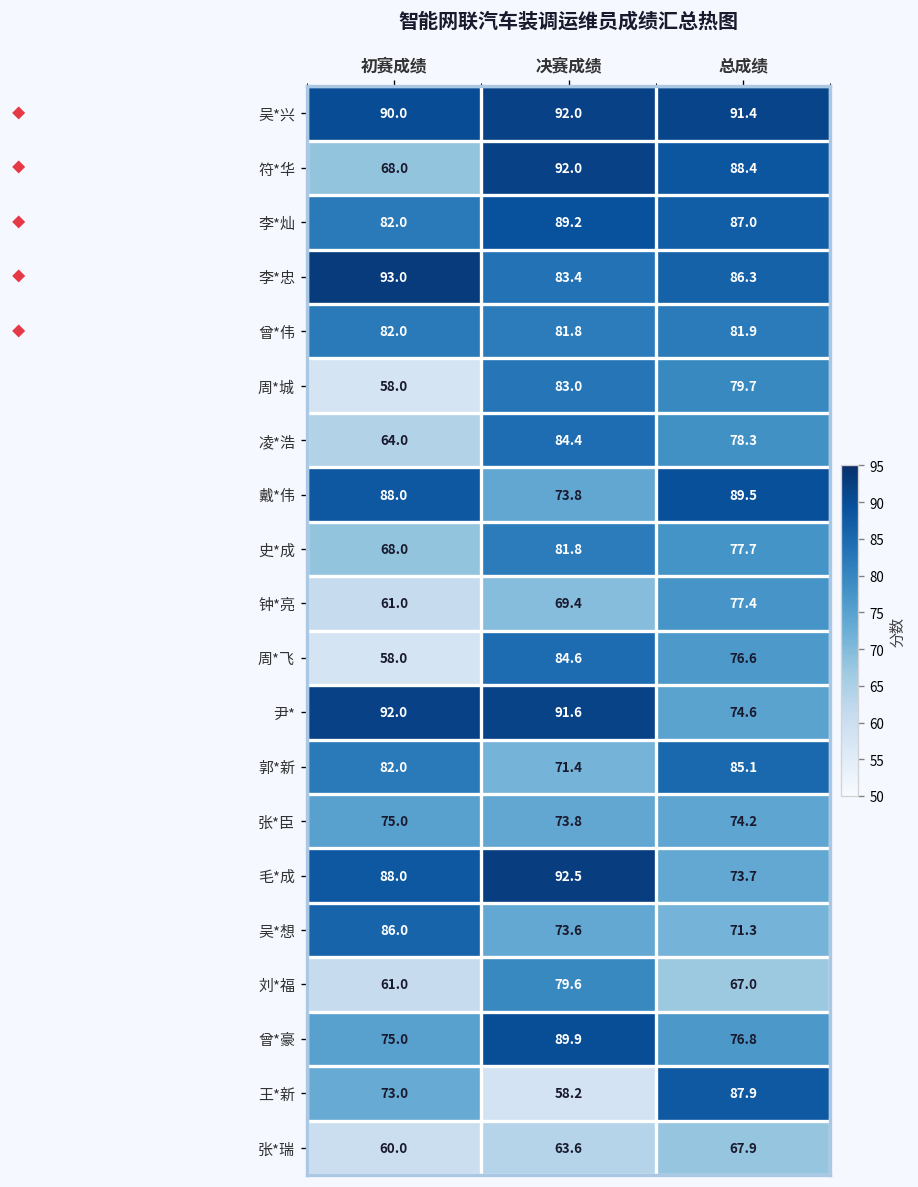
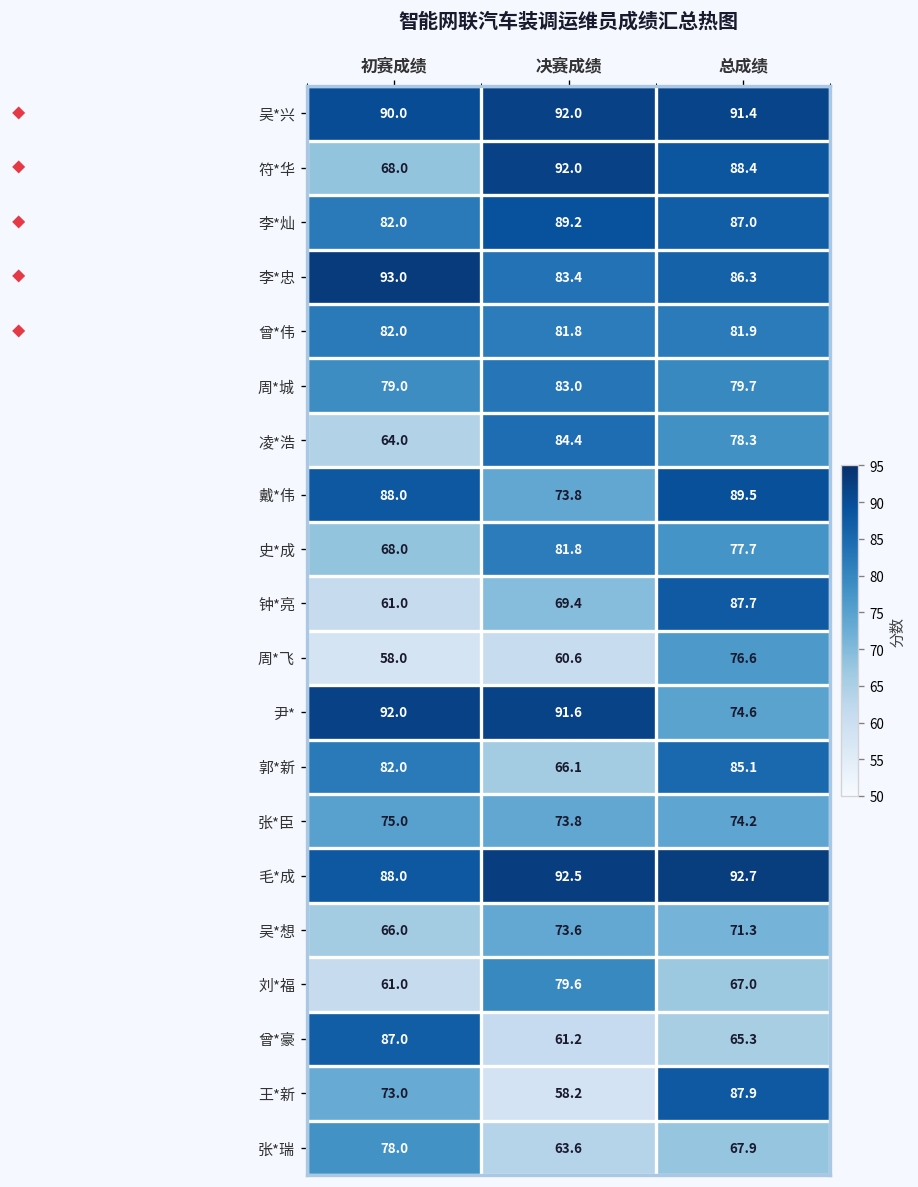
  {
    "吴*兴": {
      "初赛成绩": 90.0,
      "决赛成绩": 92.0,
      "总成绩": 91.4
    },
    "符*华": {
      "初赛成绩": 68.0,
      "决赛成绩": 92.0,
      "总成绩": 88.4
    },
    "李*灿": {
      "初赛成绩": 82.0,
      "决赛成绩": 89.2,
      "总成绩": 87.0
    },
    "李*忠": {
      "初赛成绩": 93.0,
      "决赛成绩": 83.4,
      "总成绩": 86.3
    },
    "曾*伟": {
      "初赛成绩": 82.0,
      "决赛成绩": 81.8,
      "总成绩": 81.9
    },
    "周*城": {
-     "初赛成绩": 58.0,
+     "初赛成绩": 79.0,
      "决赛成绩": 83.0,
      "总成绩": 79.7
    },
    "凌*浩": {
      "初赛成绩": 64.0,
      "决赛成绩": 84.4,
      "总成绩": 78.3
    },
    "戴*伟": {
      "初赛成绩": 88.0,
      "决赛成绩": 73.8,
      "总成绩": 89.5
    },
    "史*成": {
      "初赛成绩": 68.0,
      "决赛成绩": 81.8,
      "总成绩": 77.7
    },
    "钟*亮": {
      "初赛成绩": 61.0,
      "决赛成绩": 69.4,
-     "总成绩": 77.4
+     "总成绩": 87.7
    },
    "周*飞": {
      "初赛成绩": 58.0,
-     "决赛成绩": 84.6,
+     "决赛成绩": 60.6,
      "总成绩": 76.6
    },
    "尹*": {
      "初赛成绩": 92.0,
      "决赛成绩": 91.6,
      "总成绩": 74.6
    },
    "郭*新": {
      "初赛成绩": 82.0,
-     "决赛成绩": 71.4,
+     "决赛成绩": 66.1,
      "总成绩": 85.1
    },
    "张*臣": {
      "初赛成绩": 75.0,
      "决赛成绩": 73.8,
      "总成绩": 74.2
    },
    "毛*成": {
      "初赛成绩": 88.0,
      "决赛成绩": 92.5,
-     "总成绩": 73.7
+     "总成绩": 92.7
    },
    "吴*想": {
-     "初赛成绩": 86.0,
+     "初赛成绩": 66.0,
      "决赛成绩": 73.6,
      "总成绩": 71.3
    },
    "刘*福": {
      "初赛成绩": 61.0,
      "决赛成绩": 79.6,
      "总成绩": 67.0
    },
    "曾*豪": {
-     "初赛成绩": 75.0,
-     "决赛成绩": 89.9,
-     "总成绩": 76.8
+     "初赛成绩": 87.0,
+     "决赛成绩": 61.2,
+     "总成绩": 65.3
    },
    "王*新": {
      "初赛成绩": 73.0,
      "决赛成绩": 58.2,
      "总成绩": 87.9
    },
    "张*瑞": {
-     "初赛成绩": 60.0,
+     "初赛成绩": 78.0,
      "决赛成绩": 63.6,
      "总成绩": 67.9
    }
  }
